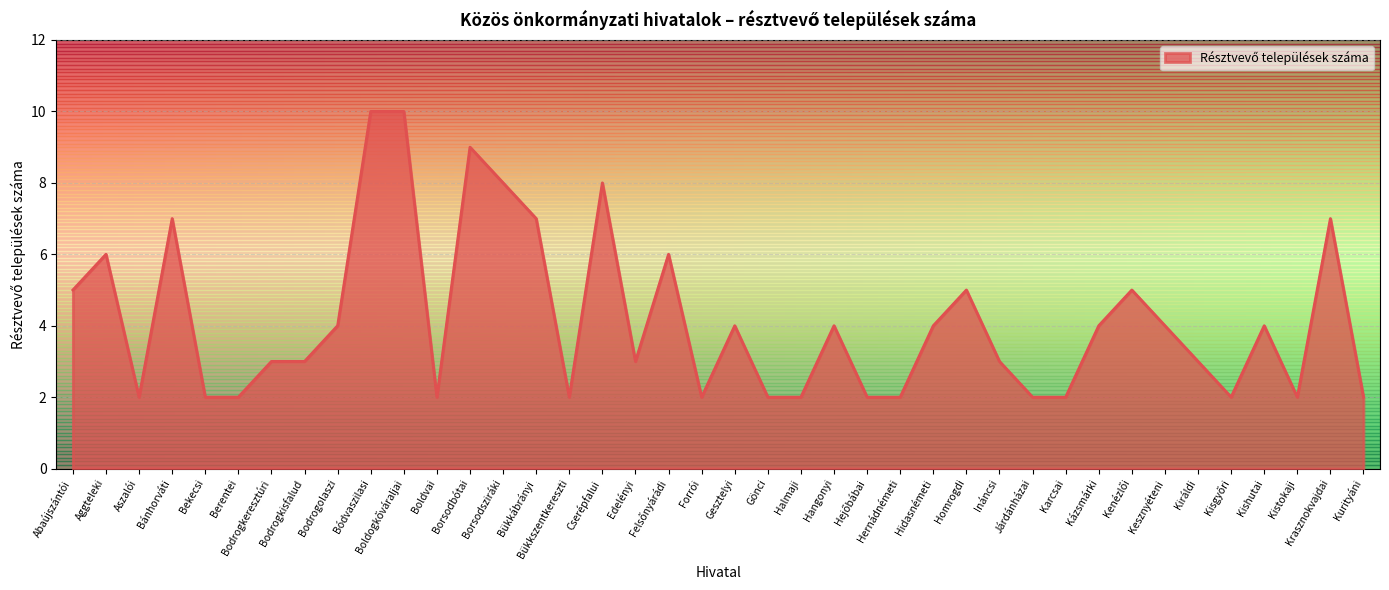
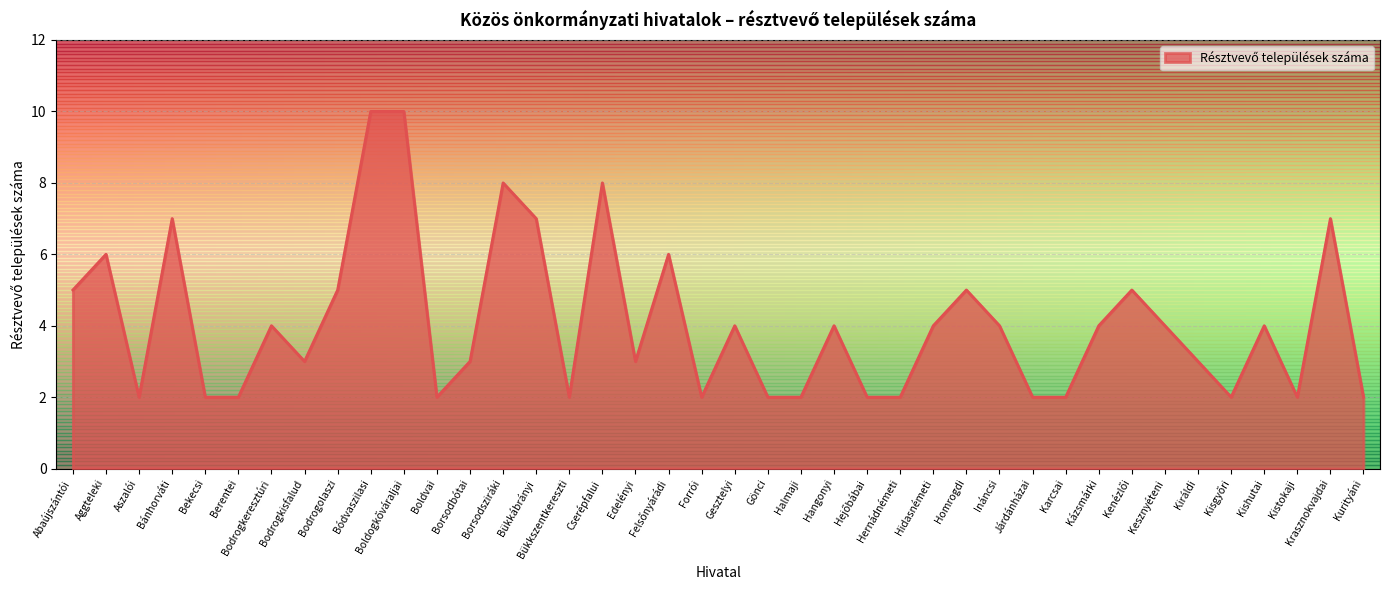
  {
    "Abaújszántói": 5,
    "Aggteleki": 6,
    "Aszalói": 2,
    "Bánhorváti": 7,
    "Bekecsi": 2,
    "Berentei": 2,
-   "Bodrogkeresztúri": 3,
+   "Bodrogkeresztúri": 4,
    "Bodrogkisfalud": 3,
-   "Bodrogolaszi": 4,
+   "Bodrogolaszi": 5,
    "Bódvaszilasi": 10,
    "Boldogkőváraljai": 10,
    "Boldvai": 2,
-   "Borsodbótai": 9,
+   "Borsodbótai": 3,
    "Borsodsziráki": 8,
    "Bükkábrányi": 7,
    "Bükkszentkereszti": 2,
    "Cserépfalui": 8,
    "Edelényi": 3,
    "Felsőnyárádi": 6,
    "Forrói": 2,
    "Gesztelyi": 4,
    "Gönci": 2,
    "Halmaji": 2,
    "Hangonyi": 4,
    "Hejőbábai": 2,
    "Hernádnémeti": 2,
    "Hidasnémeti": 4,
    "Homrogdi": 5,
-   "Ináncsi": 3,
+   "Ináncsi": 4,
    "Járdánházai": 2,
    "Karcsai": 2,
    "Kázsmárki": 4,
    "Kenézlői": 5,
    "Kesznyéteni": 4,
    "Királdi": 3,
    "Kisgyőri": 2,
    "Kishutai": 4,
    "Kistokaji": 2,
    "Krasznokvajdai": 7,
    "Kurityáni": 2
  }
